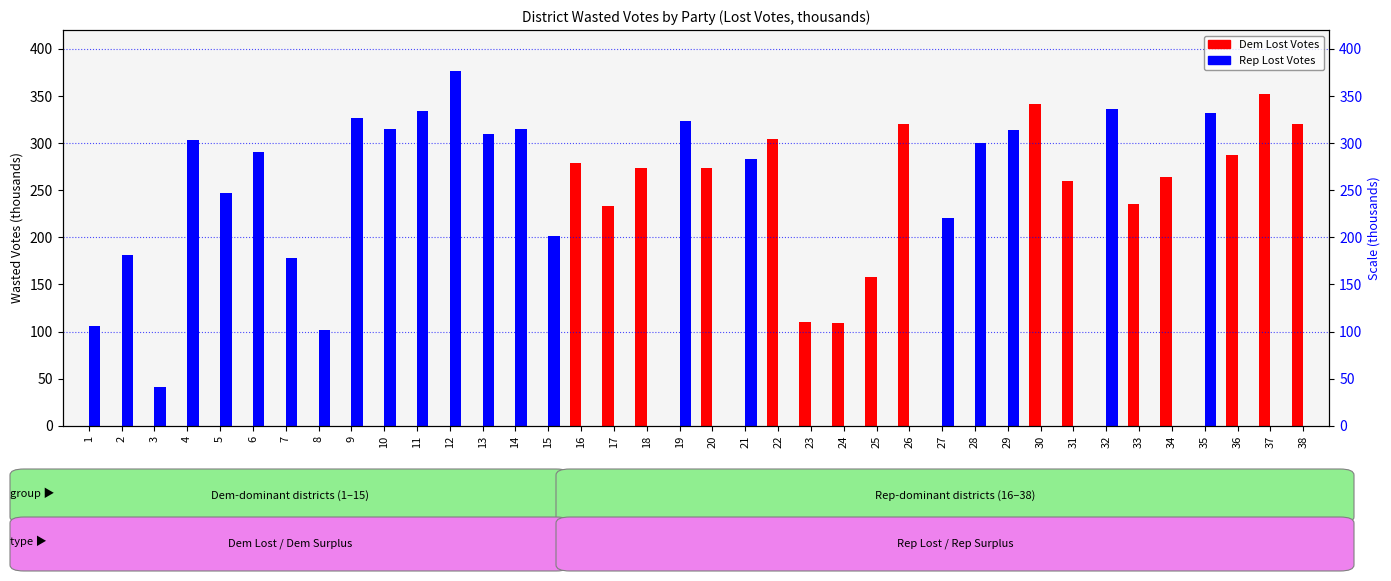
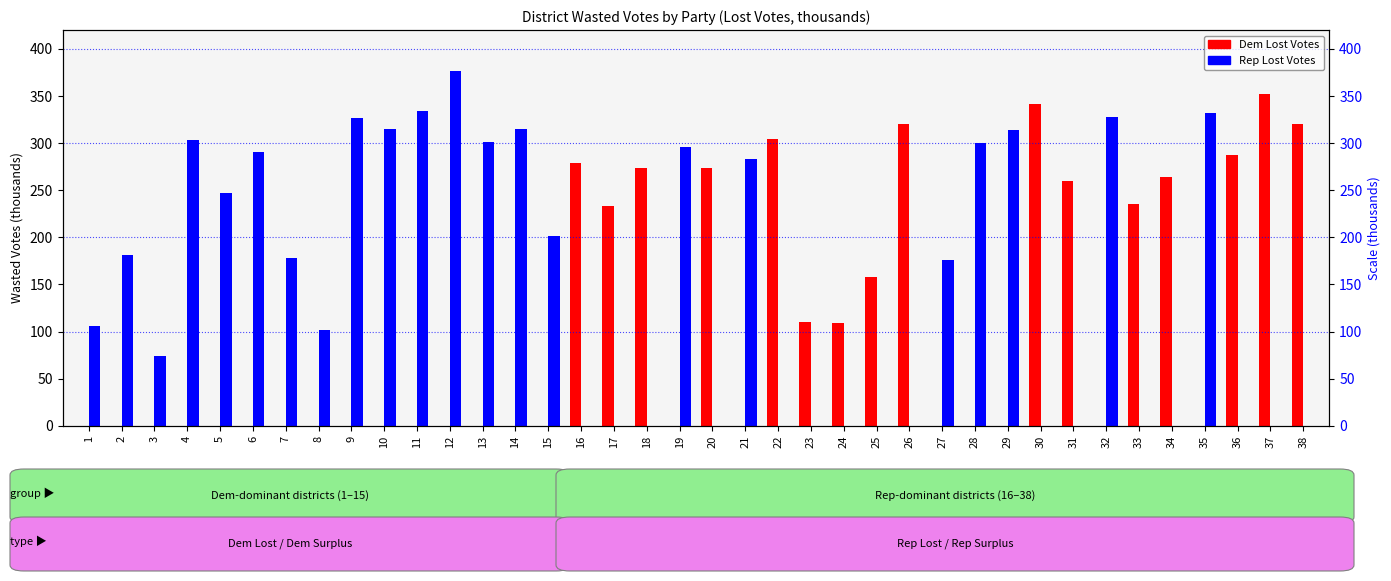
  {
    "Dem Lost Votes": {
      "1": 0,
      "2": 0,
      "3": 0,
      "4": 0,
      "5": 0,
      "6": 0,
      "7": 0,
      "8": 0,
      "9": 0,
      "10": 0,
      "11": 0,
      "12": 0,
      "13": 0,
      "14": 0,
      "15": 0,
      "16": 280,
      "17": 230,
      "18": 270,
      "19": 0,
      "20": 270,
      "21": 0,
      "22": 300,
      "23": 110,
      "24": 110,
      "25": 160,
      "26": 320,
      "27": 0,
      "28": 0,
      "29": 0,
      "30": 340,
      "31": 260,
      "32": 0,
      "33": 240,
      "34": 260,
      "35": 0,
      "36": 290,
      "37": 350,
      "38": 320
    },
    "Rep Lost Votes": {
      "1": 110,
      "2": 180,
-     "3": 40,
+     "3": 70,
      "4": 300,
      "5": 250,
      "6": 290,
      "7": 180,
      "8": 100,
      "9": 330,
      "10": 320,
      "11": 330,
      "12": 380,
-     "13": 310,
+     "13": 300,
      "14": 320,
      "15": 200,
      "16": 0,
      "17": 0,
      "18": 0,
-     "19": 320,
+     "19": 300,
      "20": 0,
      "21": 280,
      "22": 0,
      "23": 0,
      "24": 0,
      "25": 0,
      "26": 0,
-     "27": 220,
+     "27": 180,
      "28": 300,
      "29": 310,
      "30": 0,
      "31": 0,
-     "32": 340,
+     "32": 330,
      "33": 0,
      "34": 0,
      "35": 330,
      "36": 0,
      "37": 0,
      "38": 0
    }
  }
